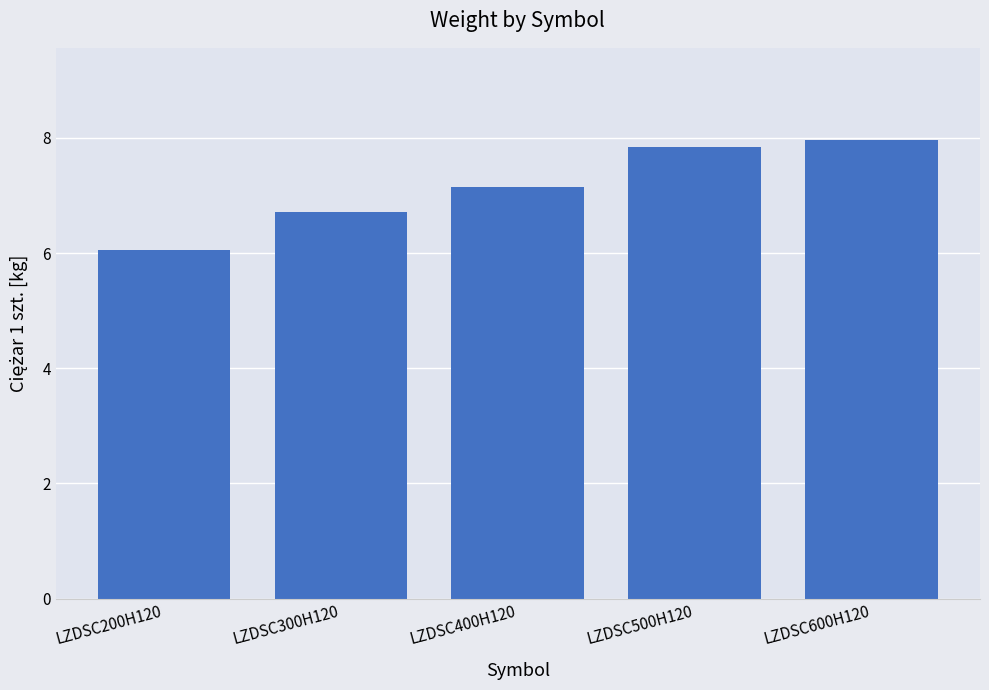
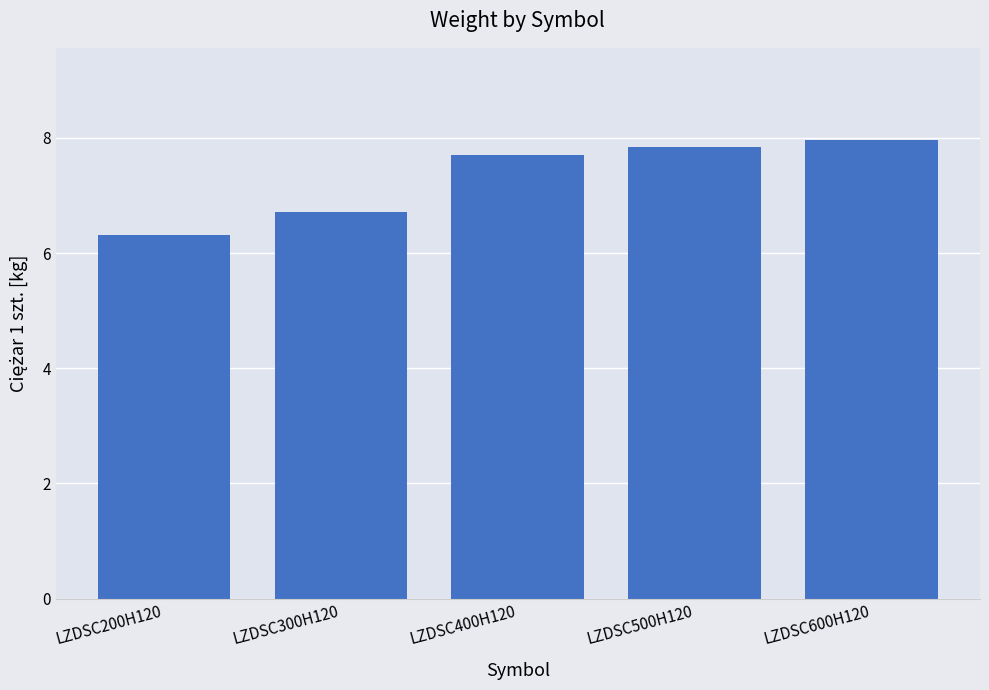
  {
-   "LZDSC200H120": 6.1,
+   "LZDSC200H120": 6.3,
    "LZDSC300H120": 6.7,
-   "LZDSC400H120": 7.1,
+   "LZDSC400H120": 7.7,
    "LZDSC500H120": 7.9,
    "LZDSC600H120": 8.0
  }
